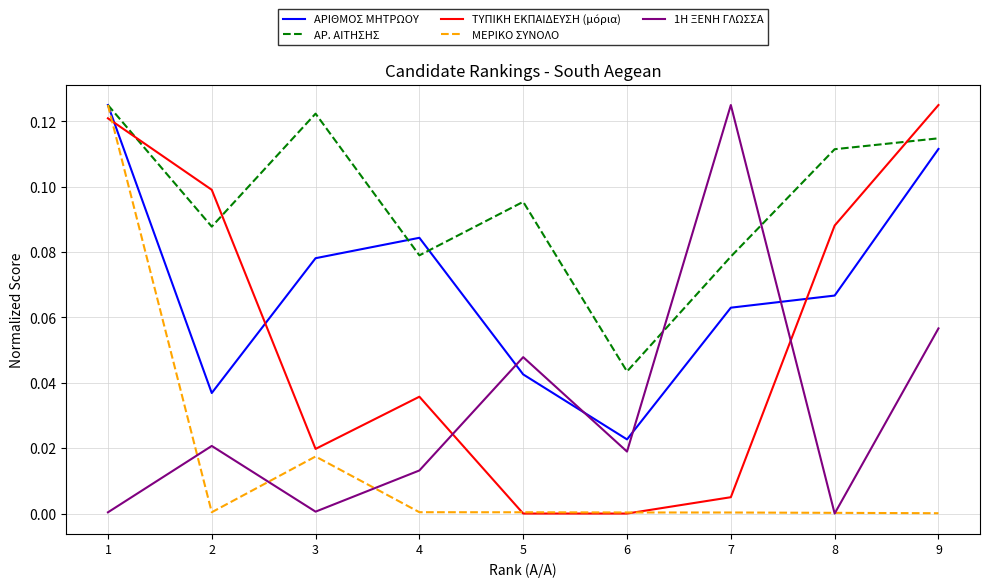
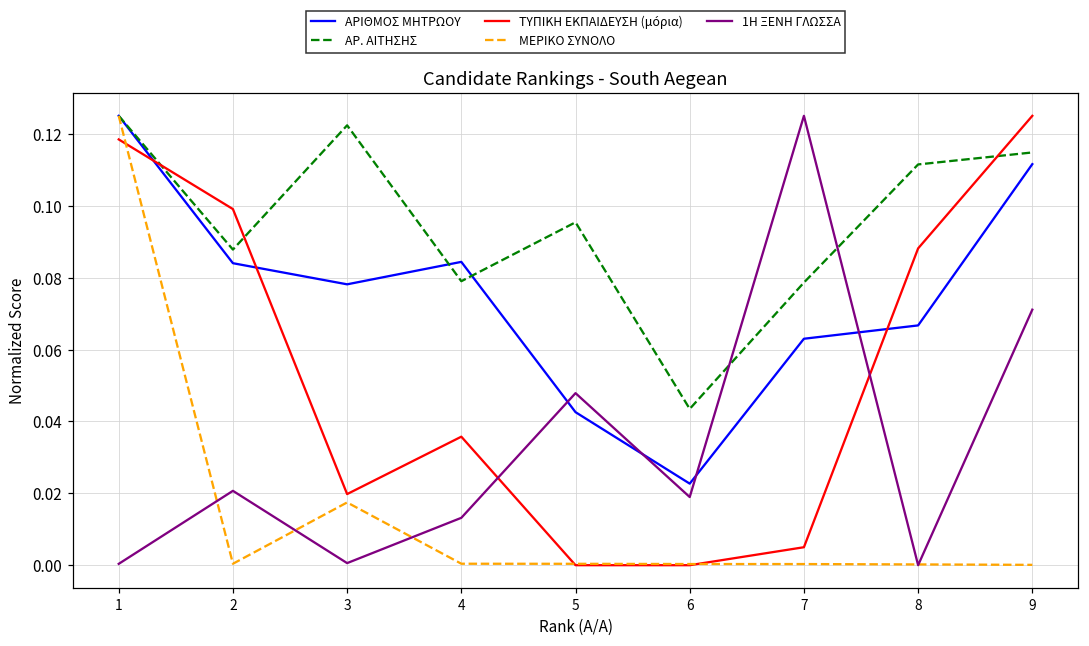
  {
    "ΑΡΙΘΜΟΣ ΜΗΤΡΩΟΥ": {
-     "2": 0.037,
+     "2": 0.084,
      "3": 0.078,
      "4": 0.084,
      "5": 0.043,
      "6": 0.023,
      "7": 0.063,
      "8": 0.067,
      "9": 0.112
    },
    "ΑΡ. ΑΙΤΗΣΗΣ": {
      "2": 0.088,
      "3": 0.122,
      "4": 0.079,
      "5": 0.095,
      "6": 0.043,
      "7": 0.079,
      "8": 0.111,
      "9": 0.115
    },
    "ΤΥΠΙΚΗ ΕΚΠΑΙΔΕΥΣΗ (μόρια)": {
-     "1": 0.121,
+     "1": 0.118,
      "2": 0.099,
      "3": 0.020,
      "4": 0.036,
      "7": 0.005,
      "8": 0.088,
      "9": 0.125
    },
    "ΜΕΡΙΚΟ ΣΥΝΟΛΟ": {
      "2": 0.000,
      "3": 0.017,
      "4": 0.000,
      "7": 0.000,
      "9": 0.000
    },
    "1Η ΞΕΝΗ ΓΛΩΣΣΑ": {
      "1": 0.000,
      "2": 0.021,
      "3": 0.001,
      "4": 0.013,
      "5": 0.048,
      "6": 0.019,
      "7": 0.125,
-     "9": 0.057
+     "9": 0.071
    }
  }
